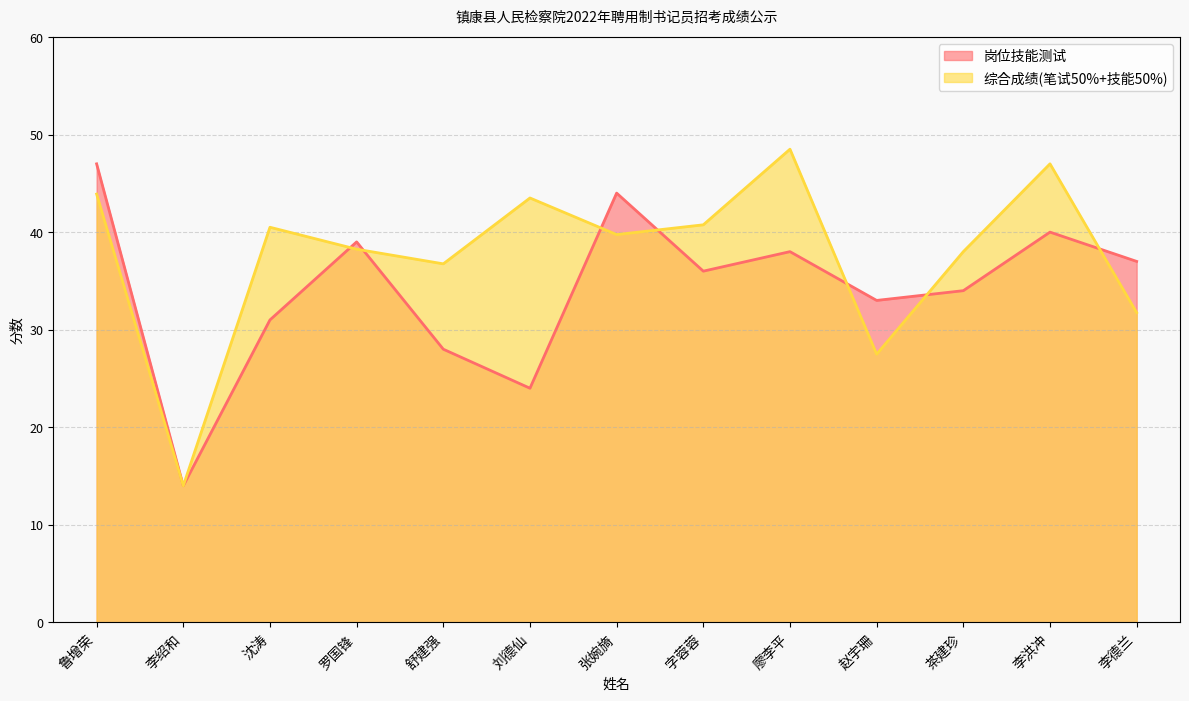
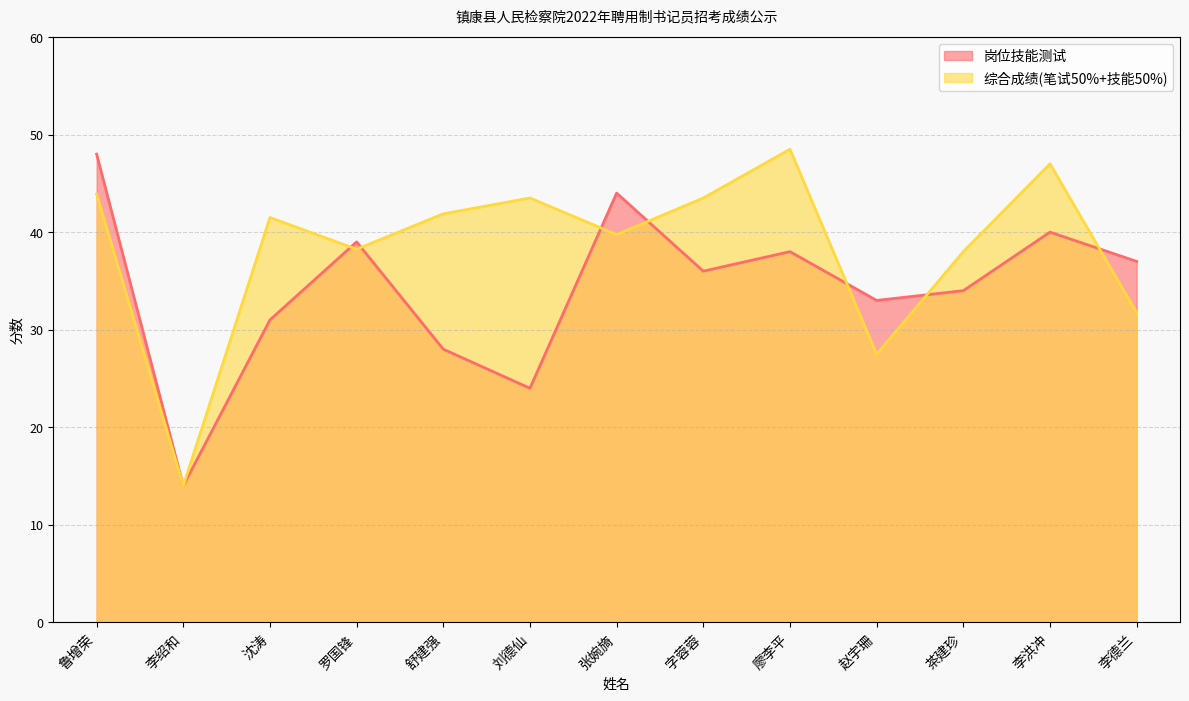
  {
    "岗位技能测试": {
-     "鲁增荣": 47,
+     "鲁增荣": 48,
      "沈涛": 31,
      "罗国锋": 39,
      "舒建强": 28,
      "刘德仙": 24,
      "张婉旖": 44,
      "字蓉蓉": 36,
      "廖李平": 38,
      "赵宇珊": 33,
      "茶建珍": 34,
      "李洪冲": 40,
      "李德兰": 37
    },
    "综合成绩(笔试50%+技能50%)": {
      "鲁增荣": 44,
-     "沈涛": 41,
+     "沈涛": 42,
      "罗国锋": 38,
-     "舒建强": 37,
+     "舒建强": 42,
      "刘德仙": 44,
      "张婉旖": 40,
-     "字蓉蓉": 41,
+     "字蓉蓉": 44,
      "廖李平": 49,
      "赵宇珊": 27,
      "茶建珍": 38,
      "李洪冲": 47,
      "李德兰": 32
    }
  }
